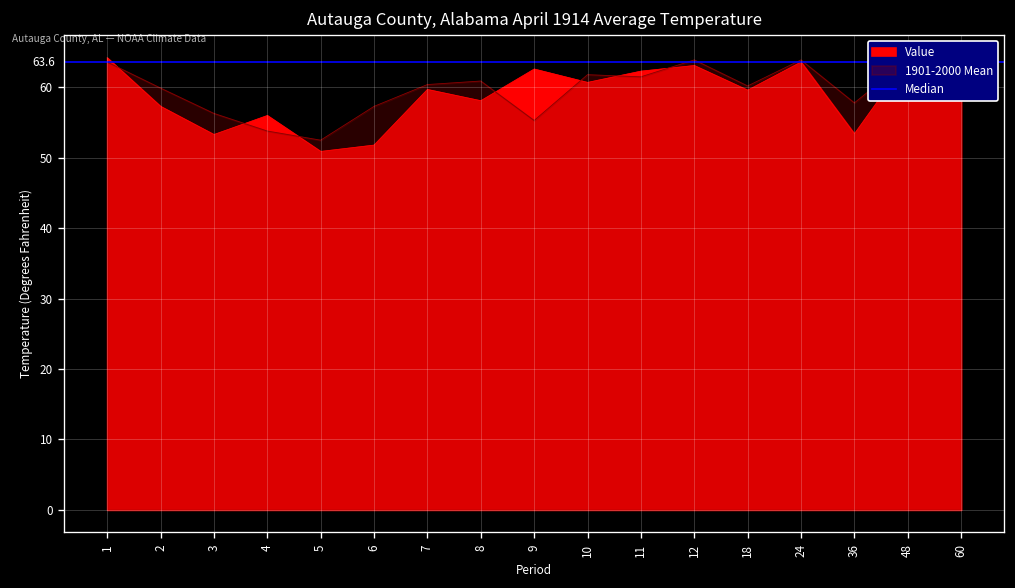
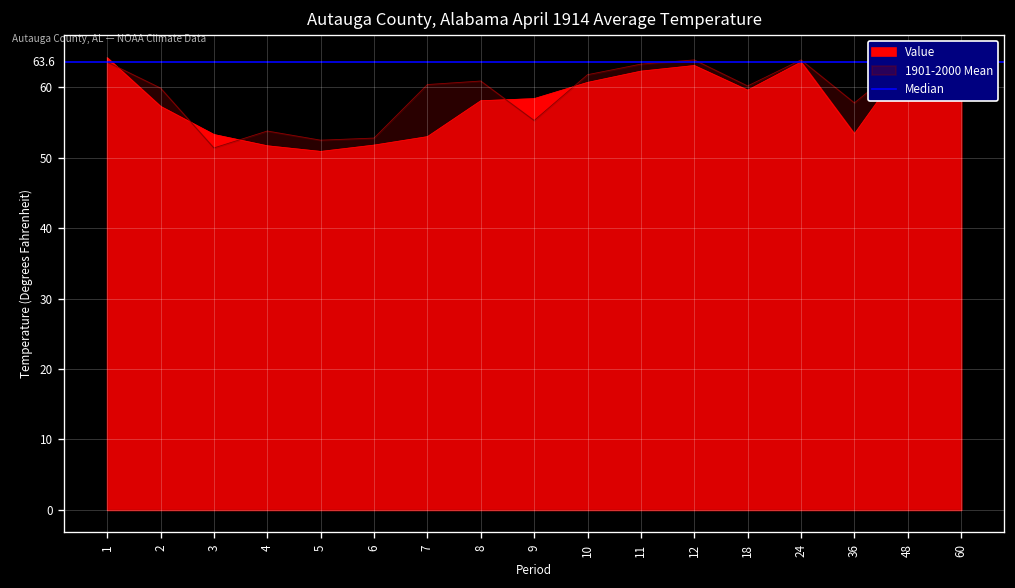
  {
    "Value": {
      "1": 64,
      "2": 57,
      "3": 53,
-     "4": 56,
+     "4": 52,
      "5": 51,
      "6": 52,
-     "7": 60,
+     "7": 53,
      "8": 58,
-     "9": 63,
+     "9": 58,
      "10": 61,
      "11": 62,
      "12": 63,
      "18": 60,
      "36": 53
    },
    "1901-2000 Mean": {
      "1": 64,
      "2": 60,
-     "3": 56,
+     "3": 51,
      "4": 54,
      "5": 53,
-     "6": 57,
+     "6": 53,
      "7": 60,
      "8": 61,
      "9": 55,
      "10": 62,
-     "11": 62,
+     "11": 63,
      "12": 64,
      "18": 60,
      "36": 58
    }
  }
